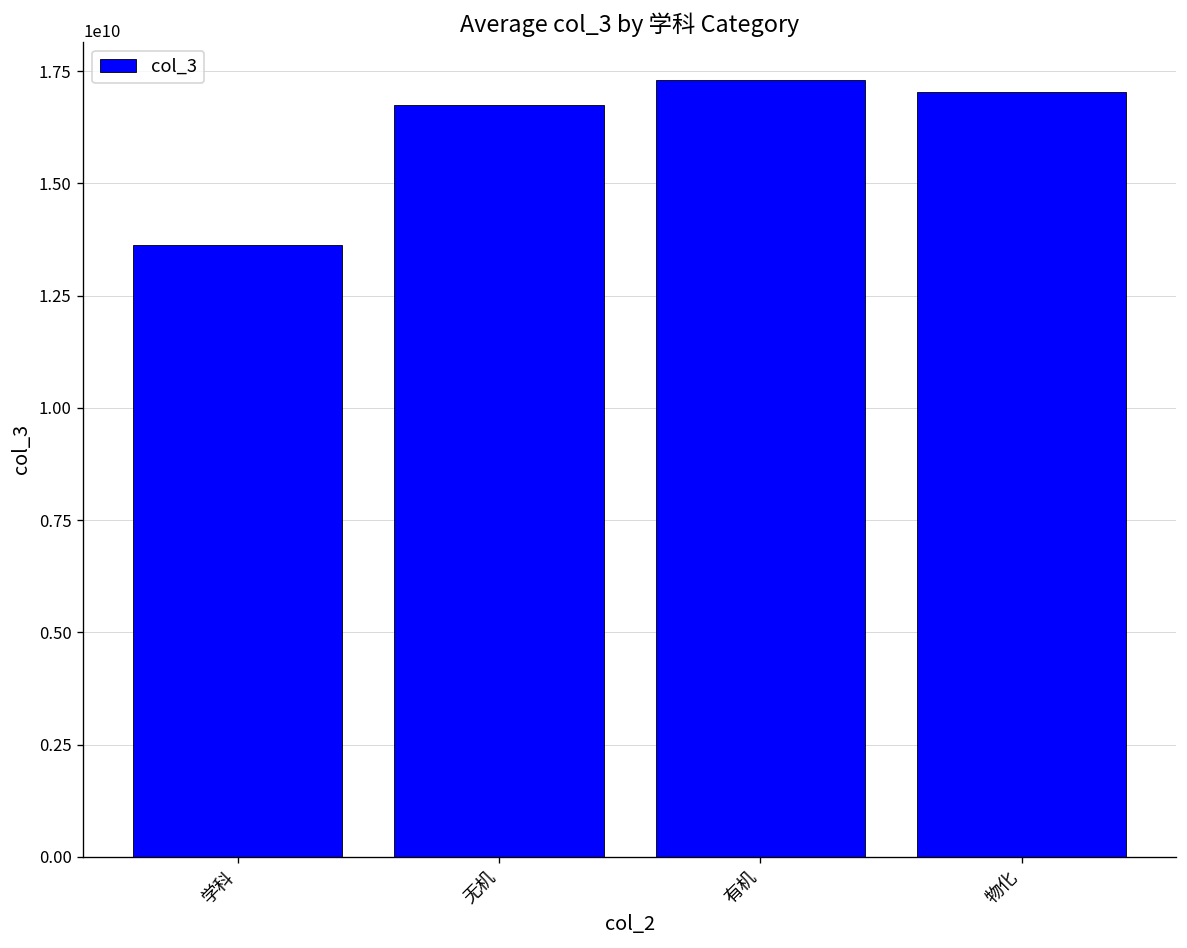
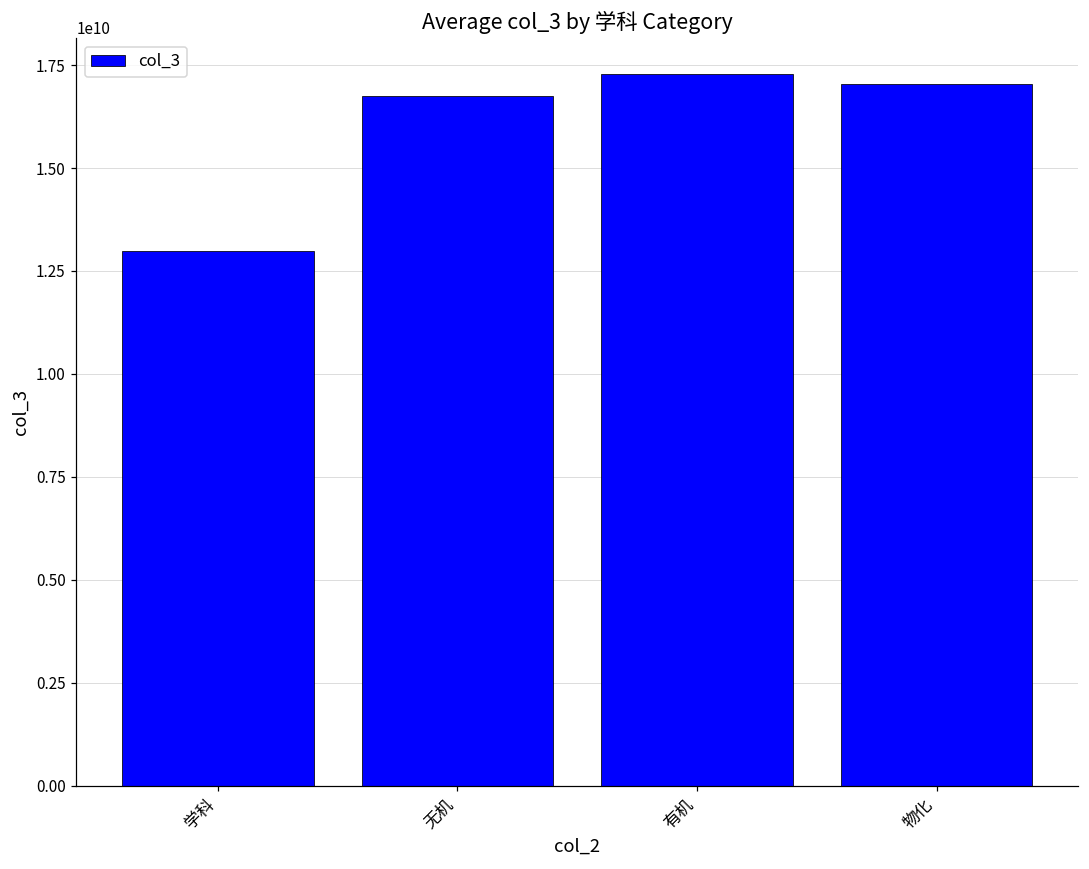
  {
-   "学科": 13600000000,
+   "学科": 13000000000,
    "无机": 16700000000,
    "有机": 17300000000,
    "物化": 17000000000
  }
